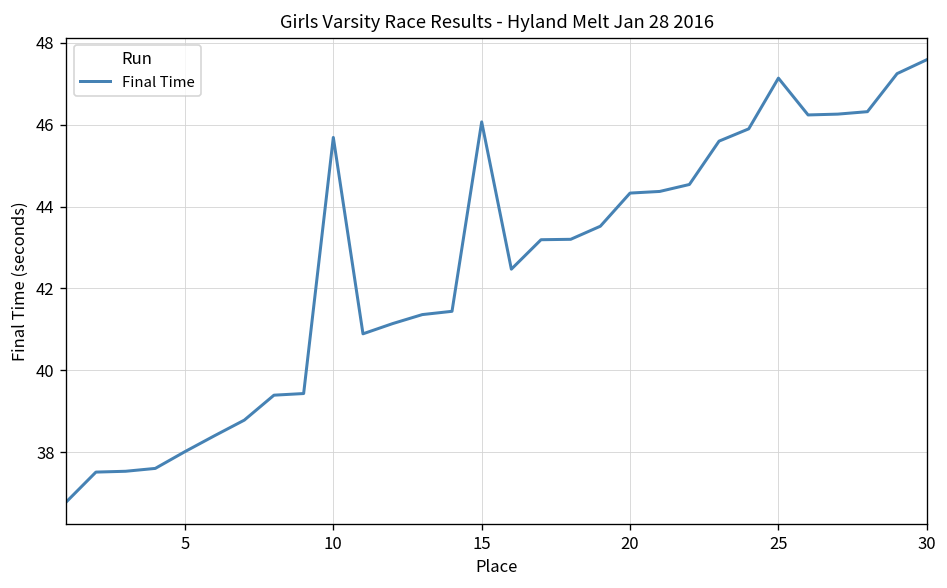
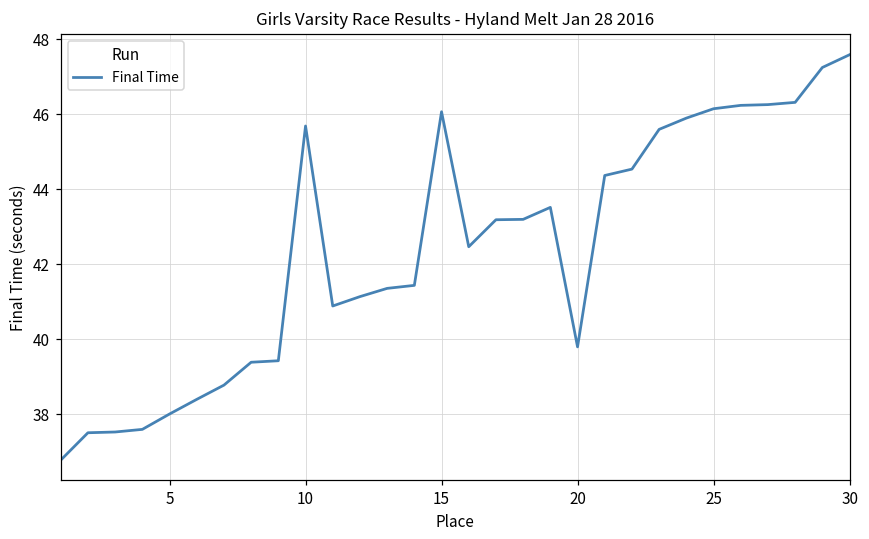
  {
    "5": 38.0,
    "10": 45.7,
    "15": 46.1,
-   "20": 44.3,
-   "25": 47.1,
+   "20": 39.8,
+   "25": 46.2,
    "30": 47.6
  }
